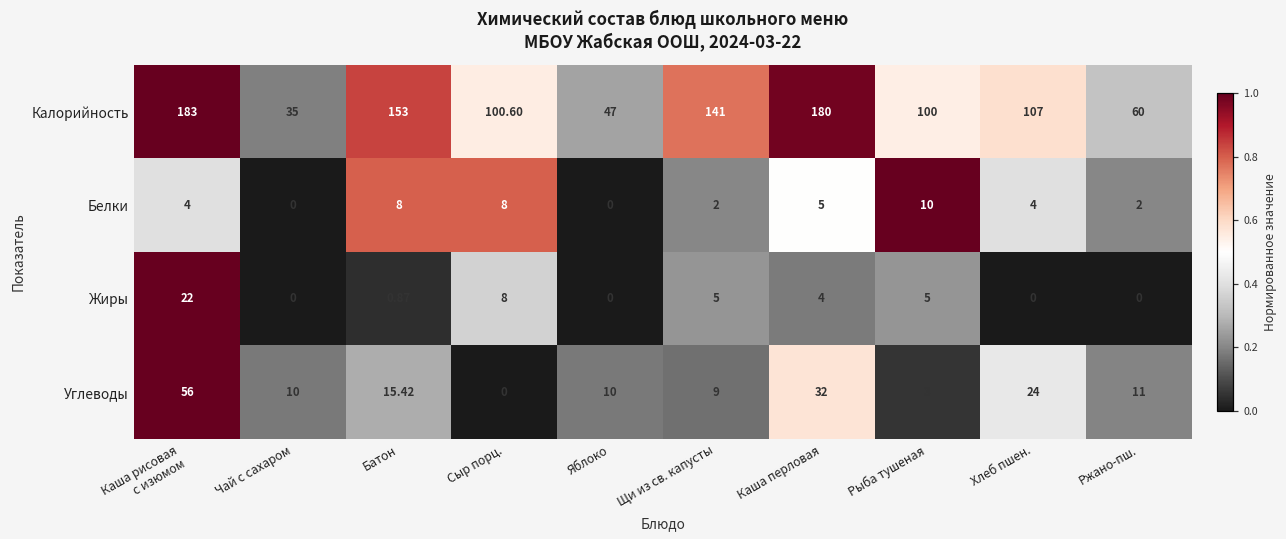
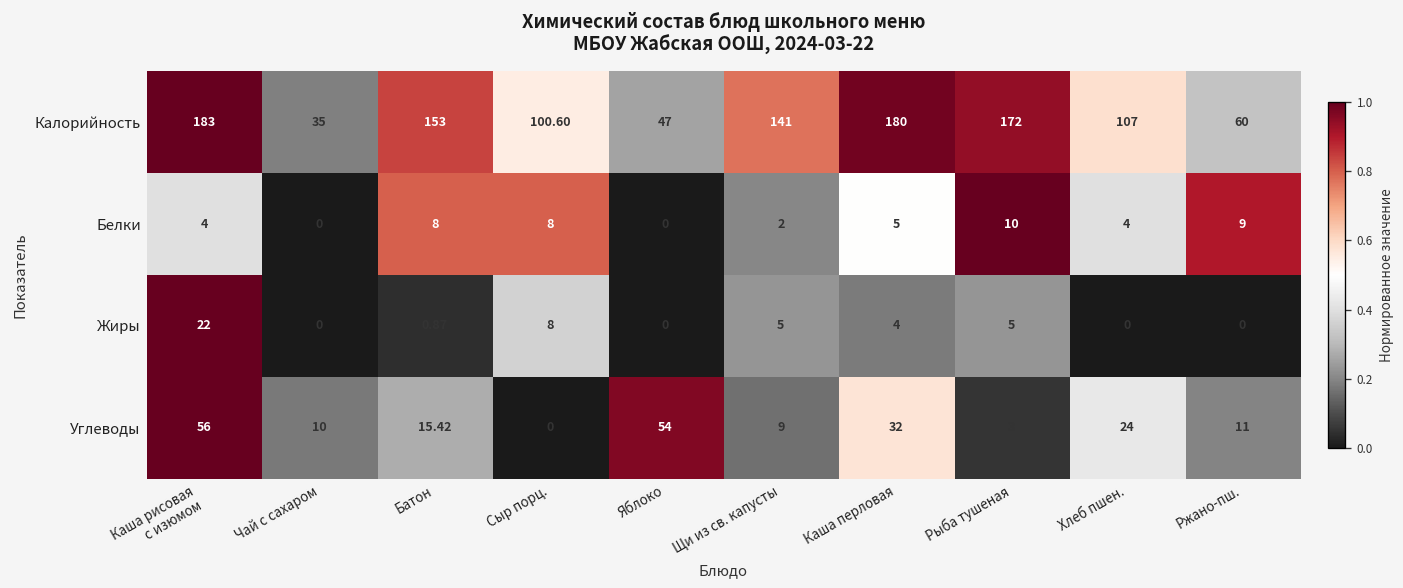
  {
    "Калорийность": {
      "Каша рисовая с изюмом": 183,
      "Чай с сахаром": 35,
      "Батон": 153,
      "Сыр порц.": 100.60,
      "Яблоко": 47,
      "Щи из св. капусты": 141,
      "Каша перловая": 180,
-     "Рыба тушеная": 100,
+     "Рыба тушеная": 172,
      "Хлеб пшен.": 107,
      "Ржано-пш.": 60
    },
    "Белки": {
      "Каша рисовая с изюмом": 4,
      "Батон": 8,
      "Сыр порц.": 8,
      "Щи из св. капусты": 2,
      "Каша перловая": 5,
      "Рыба тушеная": 10,
      "Хлеб пшен.": 4,
-     "Ржано-пш.": 2
+     "Ржано-пш.": 9
    },
    "Жиры": {
      "Каша рисовая с изюмом": 22,
      "Сыр порц.": 8,
      "Щи из св. капусты": 5,
      "Каша перловая": 4,
      "Рыба тушеная": 5
    },
    "Углеводы": {
      "Каша рисовая с изюмом": 56,
      "Чай с сахаром": 10,
      "Батон": 15.42,
-     "Яблоко": 10,
+     "Яблоко": 54,
      "Щи из св. капусты": 9,
      "Каша перловая": 32,
      "Хлеб пшен.": 24,
      "Ржано-пш.": 11
    }
  }
